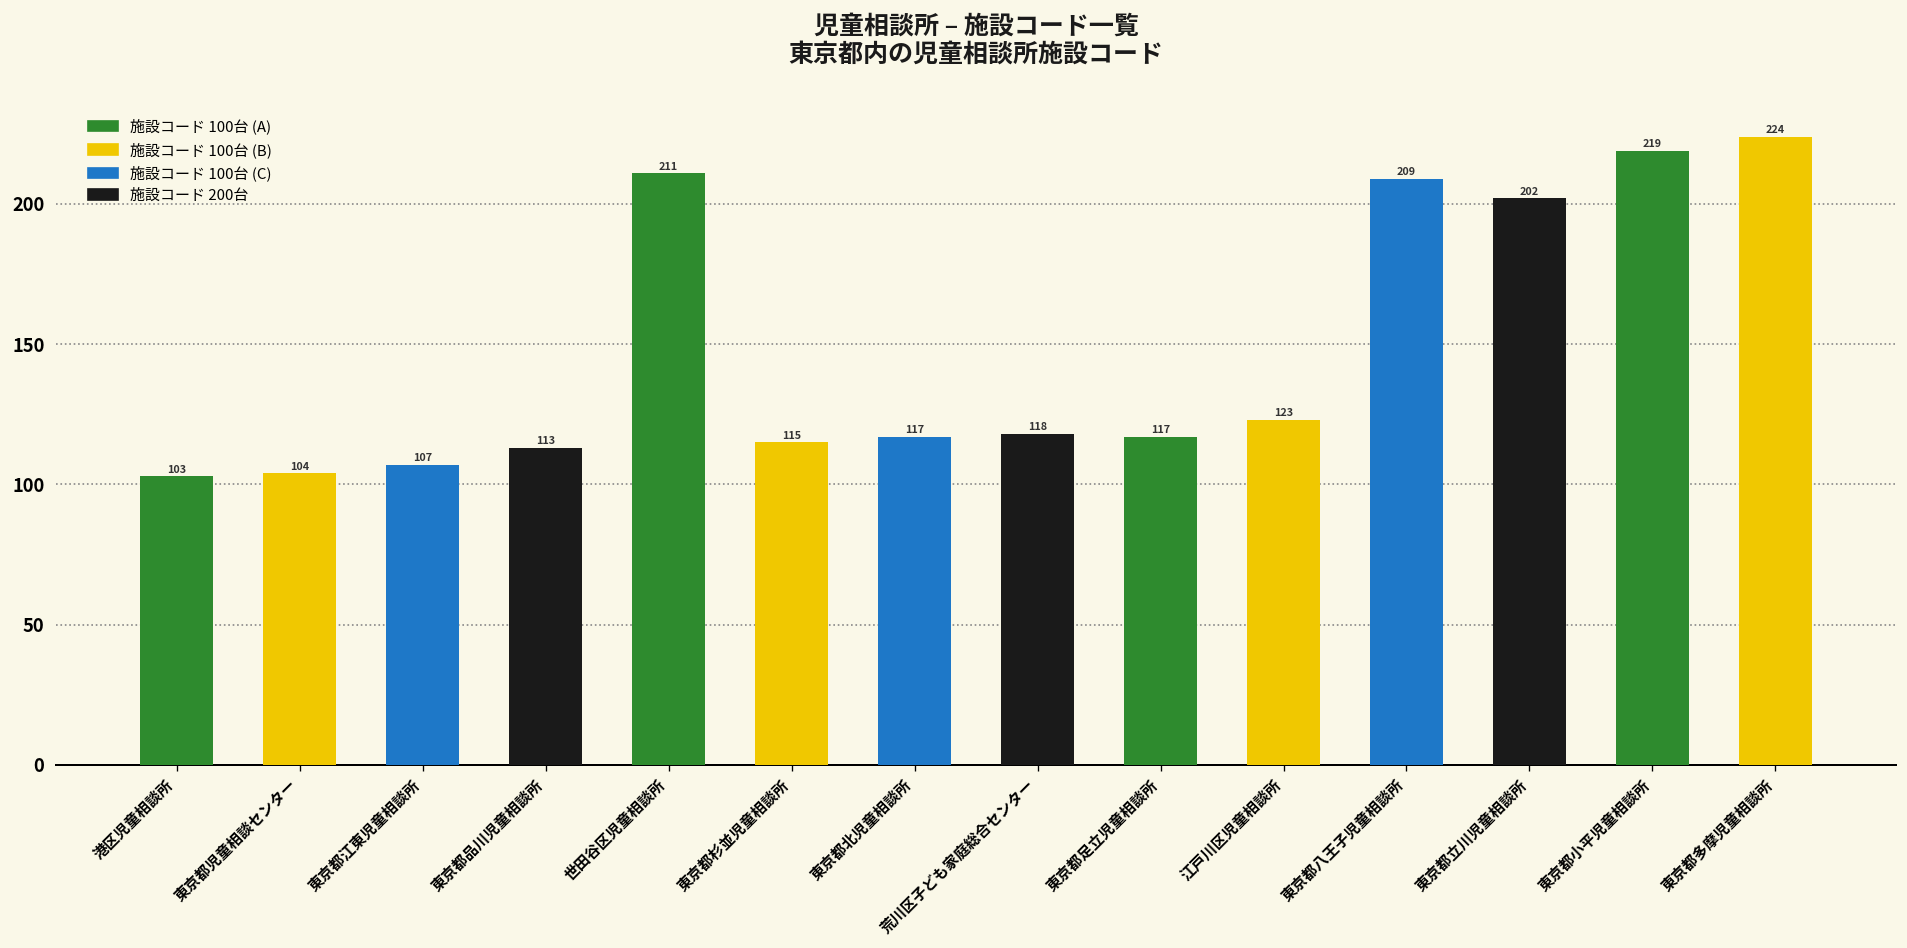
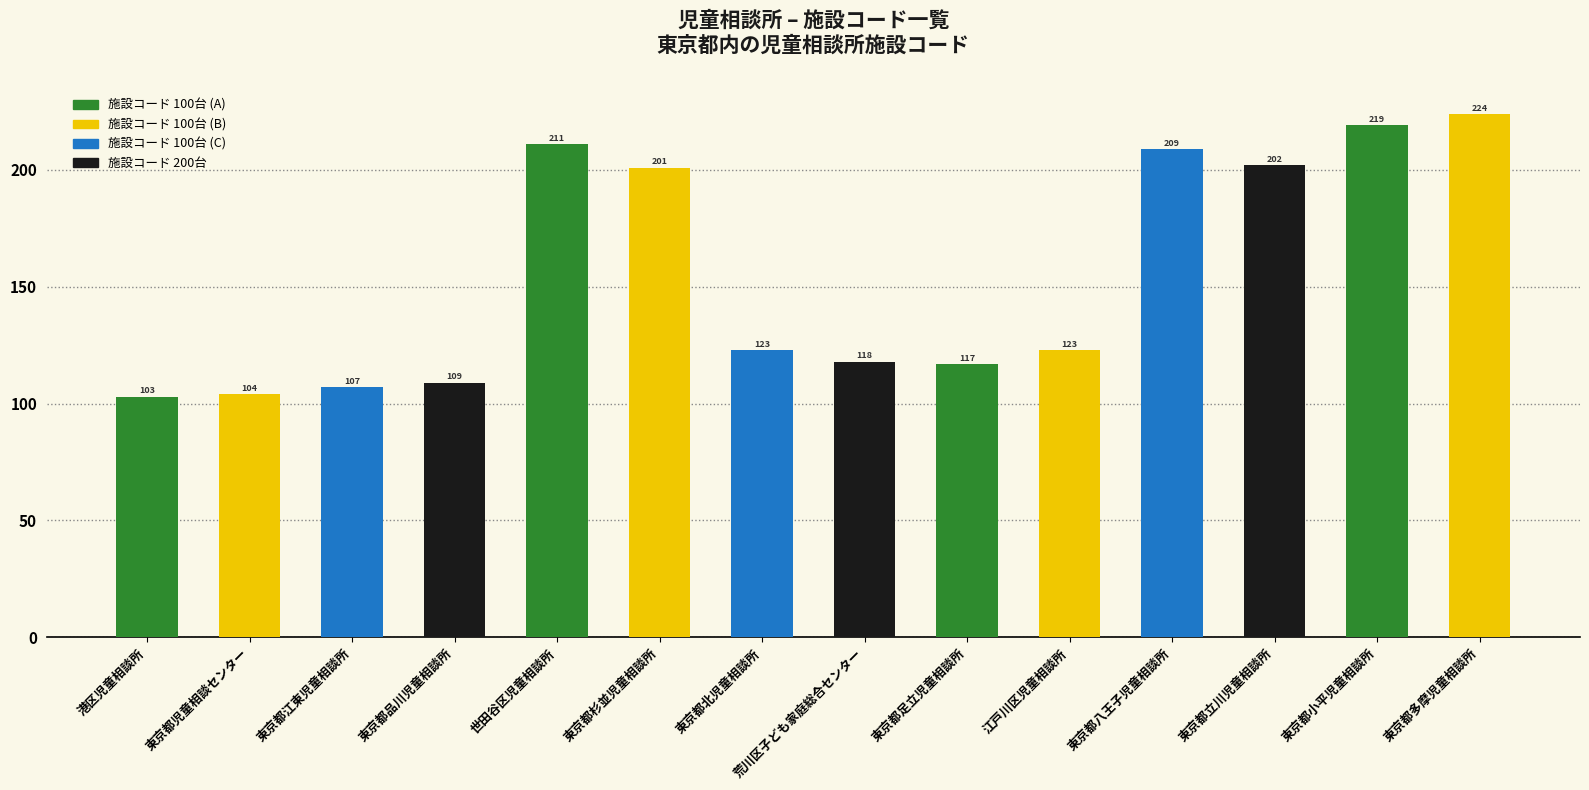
  {
    "港区児童相談所": 103,
    "東京都児童相談センター": 104,
    "東京都江東児童相談所": 107,
-   "東京都品川児童相談所": 113,
+   "東京都品川児童相談所": 109,
    "世田谷区児童相談所": 211,
-   "東京都杉並児童相談所": 115,
-   "東京都北児童相談所": 117,
+   "東京都杉並児童相談所": 201,
+   "東京都北児童相談所": 123,
    "荒川区子ども家庭総合センター": 118,
    "東京都足立児童相談所": 117,
    "江戸川区児童相談所": 123,
    "東京都八王子児童相談所": 209,
    "東京都立川児童相談所": 202,
    "東京都小平児童相談所": 219,
    "東京都多摩児童相談所": 224
  }
